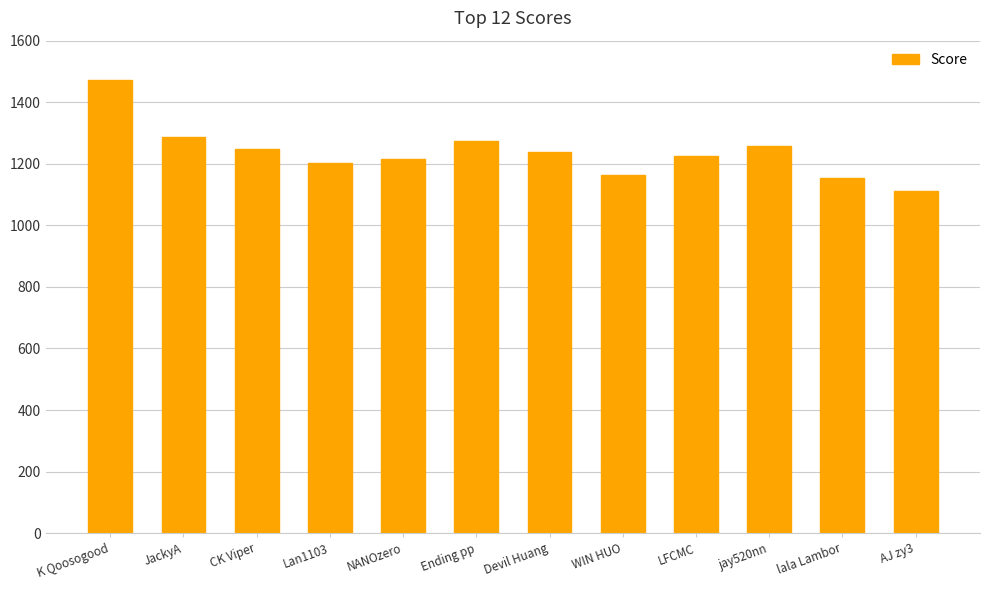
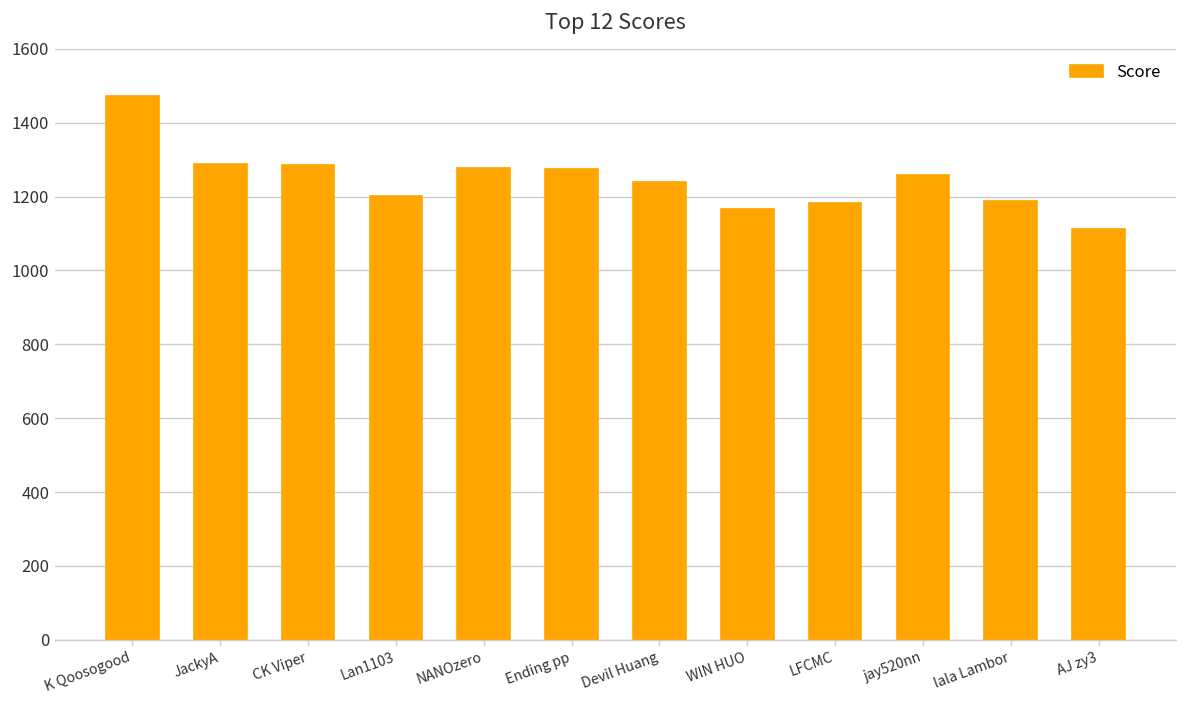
  {
    "K Qoosogood": 1470,
    "JackyA": 1290,
-   "CK Viper": 1250,
+   "CK Viper": 1290,
    "Lan1103": 1200,
-   "NANOzero": 1220,
+   "NANOzero": 1280,
    "Ending pp": 1280,
    "Devil Huang": 1240,
    "WIN HUO": 1170,
-   "LFCMC": 1230,
+   "LFCMC": 1180,
    "jay520nn": 1260,
-   "lala Lambor": 1150,
+   "lala Lambor": 1190,
    "AJ zy3": 1110
  }
